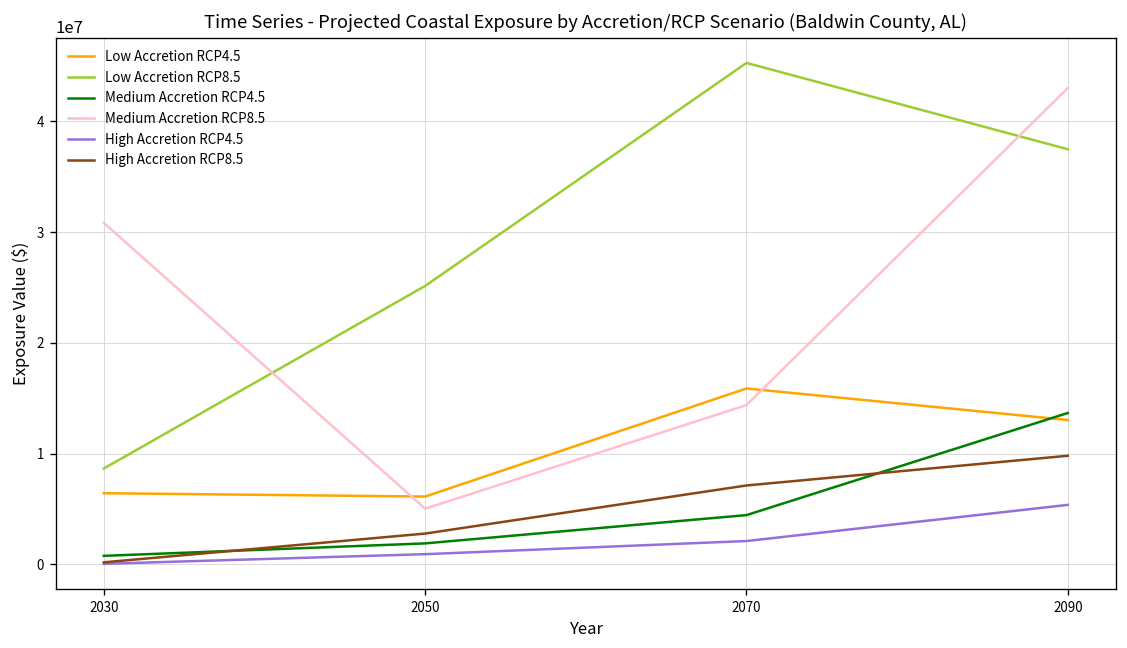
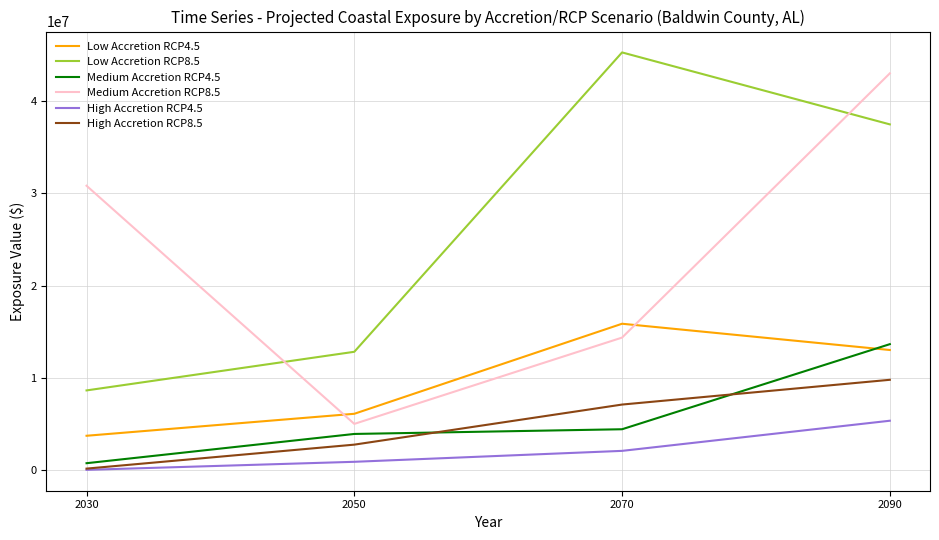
  {
    "Low Accretion RCP4.5": {
-     "2030": 6000000,
+     "2030": 4000000,
      "2050": 6000000,
      "2070": 16000000,
      "2090": 13000000
    },
    "Low Accretion RCP8.5": {
      "2030": 9000000,
-     "2050": 25000000,
+     "2050": 13000000,
      "2070": 45000000,
      "2090": 37000000
    },
    "Medium Accretion RCP4.5": {
      "2030": 1000000,
-     "2050": 2000000,
+     "2050": 4000000,
      "2070": 4000000,
      "2090": 14000000
    },
    "Medium Accretion RCP8.5": {
      "2030": 31000000,
      "2050": 5000000,
      "2070": 14000000,
      "2090": 43000000
    },
    "High Accretion RCP4.5": {
      "2050": 1000000,
      "2070": 2000000,
      "2090": 5000000
    },
    "High Accretion RCP8.5": {
      "2050": 3000000,
      "2070": 7000000,
      "2090": 10000000
    }
  }
